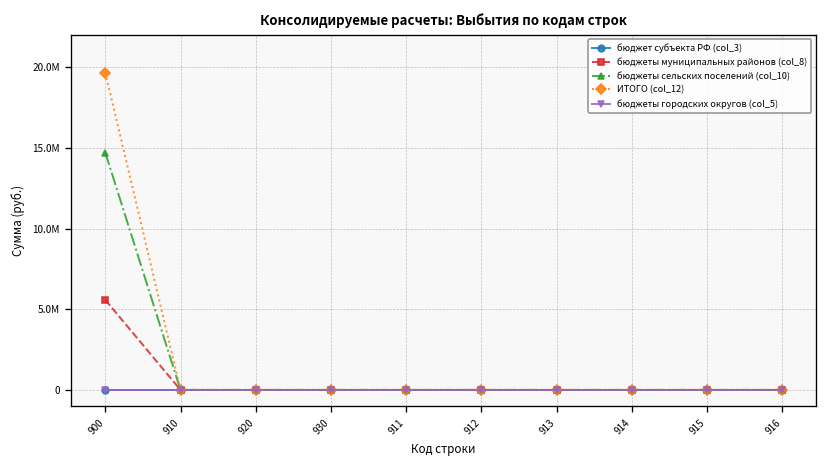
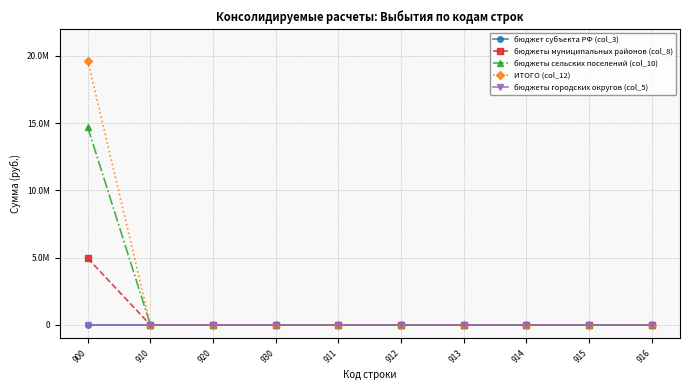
  {
    "бюджеты городских округов (col_5)": {
      "900": 0
    },
    "бюджеты муниципальных районов (col_8)": {
-     "900": 5600000
+     "900": 5000000
    },
    "бюджеты сельских поселений (col_10)": {
      "900": 14700000
    },
    "ИТОГО (col_12)": {
      "900": 19700000
    }
  }
